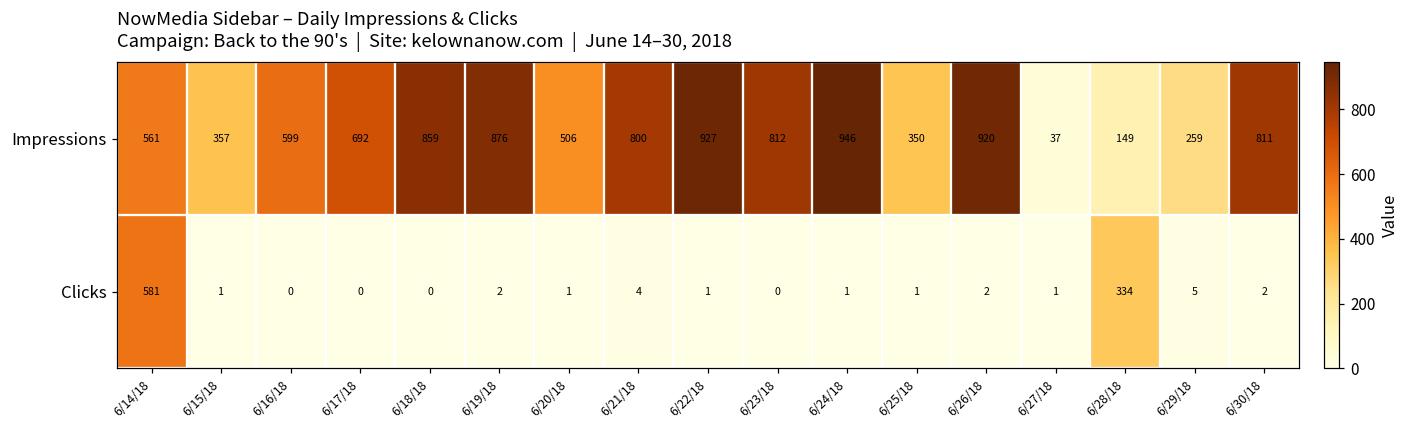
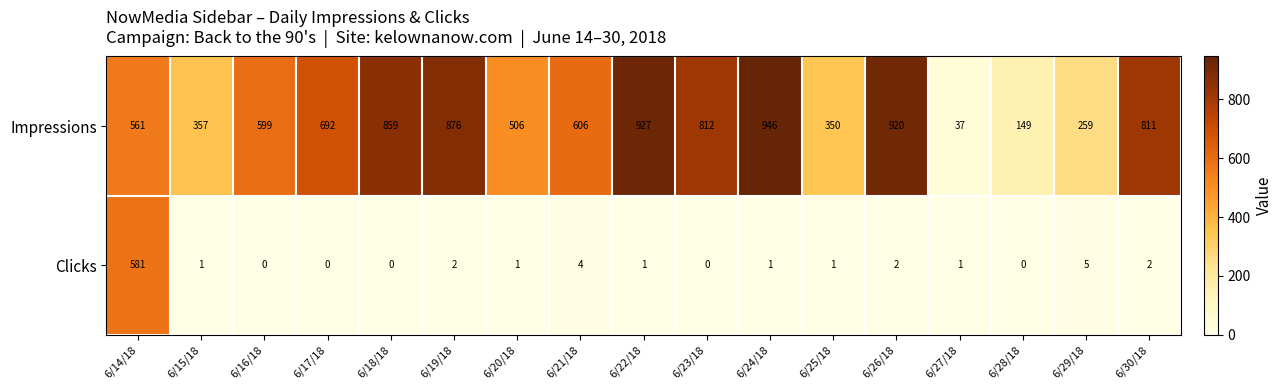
  {
    "Impressions": {
      "6/14/18": 561,
      "6/15/18": 357,
      "6/16/18": 599,
      "6/17/18": 692,
      "6/18/18": 859,
      "6/19/18": 876,
      "6/20/18": 506,
-     "6/21/18": 800,
+     "6/21/18": 606,
      "6/22/18": 927,
      "6/23/18": 812,
      "6/24/18": 946,
      "6/25/18": 350,
      "6/26/18": 920,
      "6/27/18": 37,
      "6/28/18": 149,
      "6/29/18": 259,
      "6/30/18": 811
    },
    "Clicks": {
      "6/14/18": 581,
      "6/15/18": 1,
      "6/16/18": 0,
      "6/17/18": 0,
      "6/18/18": 0,
      "6/19/18": 2,
      "6/20/18": 1,
      "6/21/18": 4,
      "6/22/18": 1,
      "6/23/18": 0,
      "6/24/18": 1,
      "6/25/18": 1,
      "6/26/18": 2,
      "6/27/18": 1,
-     "6/28/18": 334,
+     "6/28/18": 0,
      "6/29/18": 5,
      "6/30/18": 2
    }
  }
